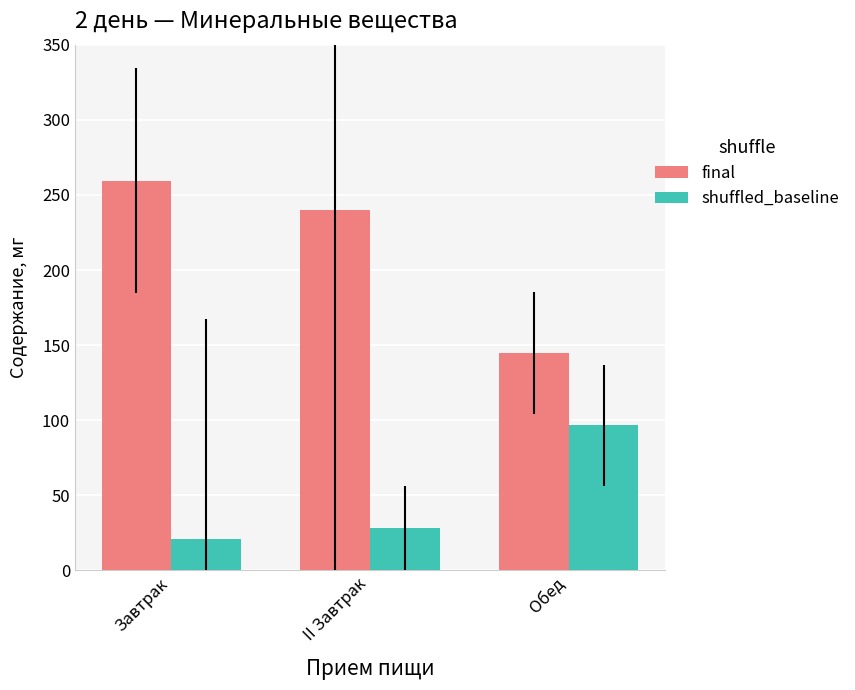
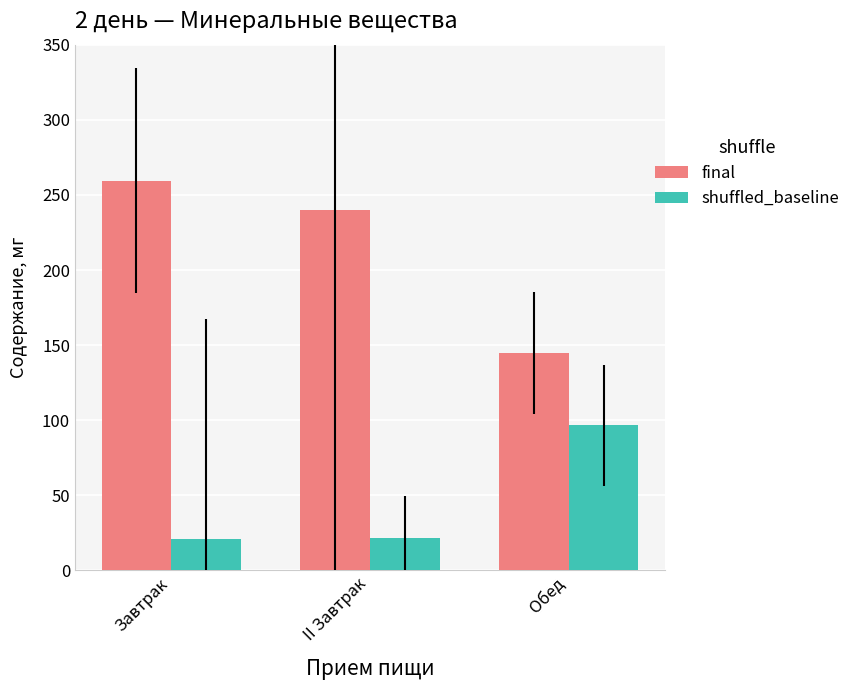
  {
    "final": {
      "Завтрак": 260,
      "II Завтрак": 240,
      "Обед": 145
    },
    "shuffled_baseline": {
      "Завтрак": 21,
-     "II Завтрак": 28,
+     "II Завтрак": 22,
      "Обед": 97
    }
  }
